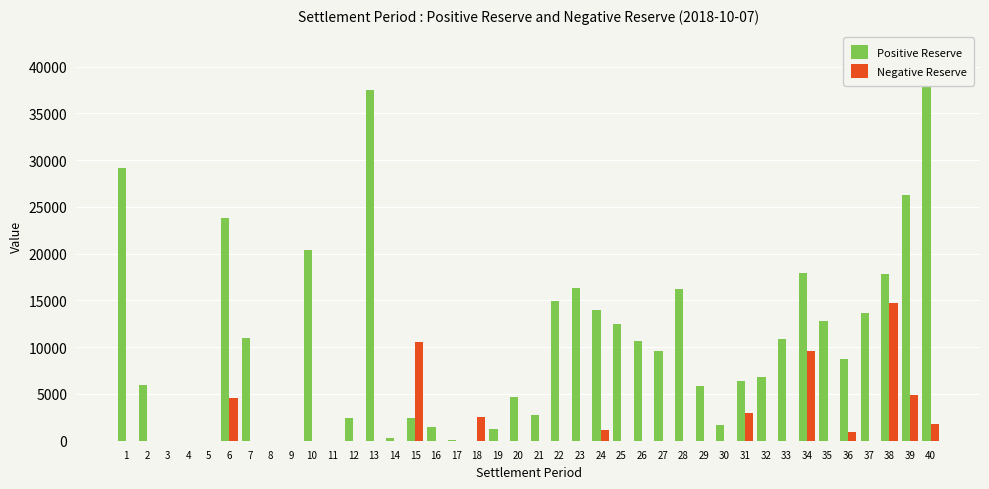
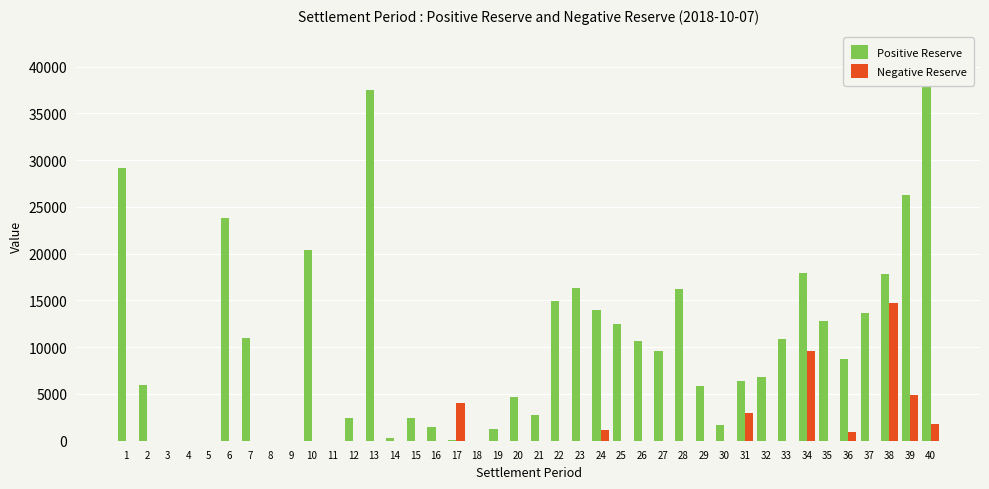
  {
    "Positive Reserve": {
      "1": 29000,
      "2": 6000,
      "3": 0,
      "4": 0,
      "5": 0,
      "6": 24000,
      "7": 11000,
      "8": 0,
      "9": 0,
      "10": 20000,
      "11": 0,
      "12": 2000,
      "13": 37000,
      "14": 0,
      "15": 2000,
      "16": 1000,
      "18": 0,
      "19": 1000,
      "20": 5000,
      "21": 3000,
      "22": 15000,
      "23": 16000,
      "24": 14000,
      "25": 12000,
      "26": 11000,
      "27": 10000,
      "28": 16000,
      "29": 6000,
      "30": 2000,
      "31": 6000,
      "32": 7000,
      "33": 11000,
      "34": 18000,
      "35": 13000,
      "36": 9000,
      "37": 14000,
      "38": 18000,
      "39": 26000
    },
    "Negative Reserve": {
      "1": 0,
      "2": 0,
      "3": 0,
      "4": 0,
      "5": 0,
-     "6": 5000,
+     "6": 0,
      "7": 0,
      "8": 0,
      "9": 0,
      "10": 0,
      "11": 0,
      "12": 0,
      "13": 0,
      "14": 0,
-     "15": 11000,
+     "15": 0,
      "16": 0,
-     "17": 0,
-     "18": 3000,
+     "17": 4000,
+     "18": 0,
      "19": 0,
      "20": 0,
      "21": 0,
      "22": 0,
      "23": 0,
      "24": 1000,
      "25": 0,
      "26": 0,
      "27": 0,
      "28": 0,
      "29": 0,
      "30": 0,
      "31": 3000,
      "32": 0,
      "33": 0,
      "34": 10000,
      "35": 0,
      "36": 1000,
      "37": 0,
      "38": 15000,
      "39": 5000,
      "40": 2000
    }
  }
